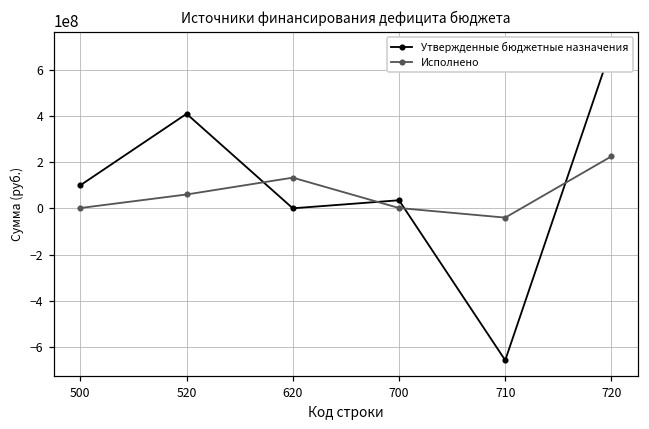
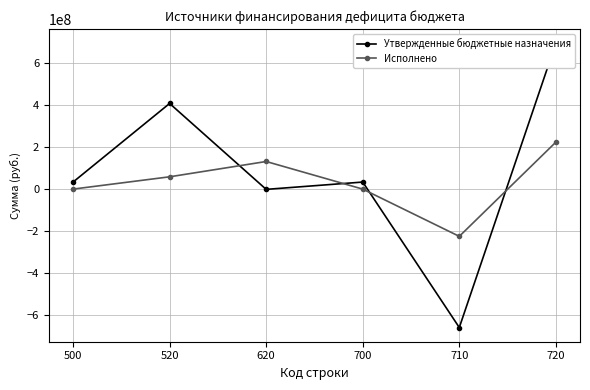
  {
    "Утвержденные бюджетные назначения": {
-     "500": 100000000,
+     "500": 30000000,
      "520": 410000000,
      "620": 0,
      "700": 30000000,
      "710": -660000000
    },
    "Исполнено": {
      "500": 0,
      "520": 60000000,
      "620": 130000000,
      "700": 0,
-     "710": -40000000,
+     "710": -220000000,
      "720": 220000000
    }
  }
